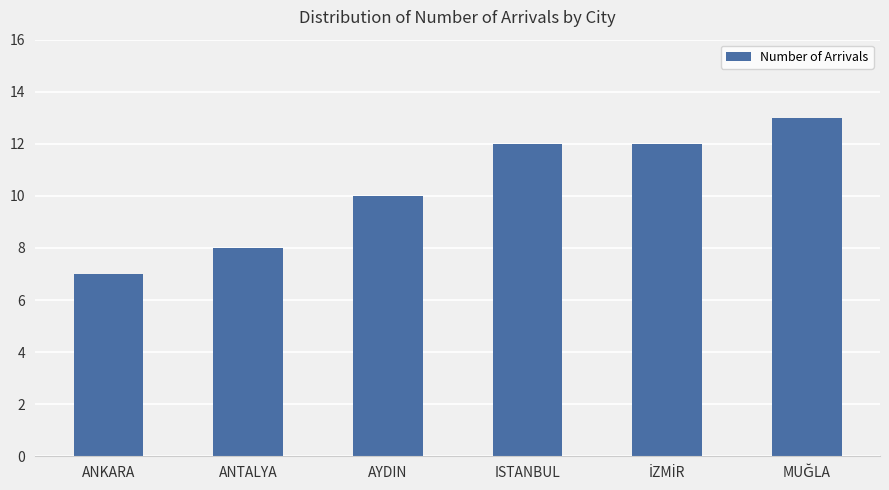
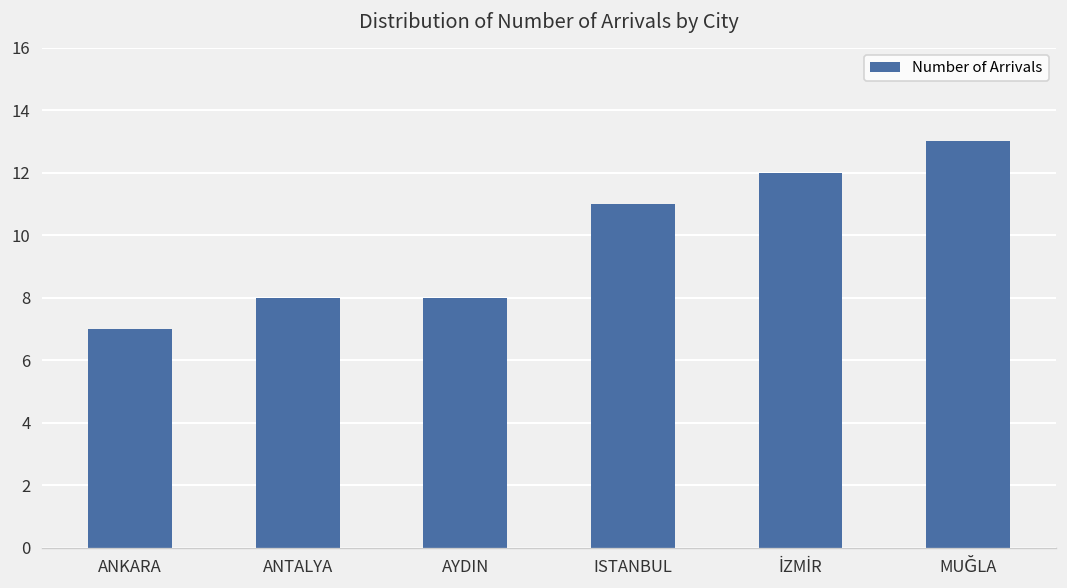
  {
    "ANKARA": 7,
    "ANTALYA": 8,
-   "AYDIN": 10,
-   "ISTANBUL": 12,
+   "AYDIN": 8,
+   "ISTANBUL": 11,
    "İZMİR": 12,
    "MUĞLA": 13
  }
